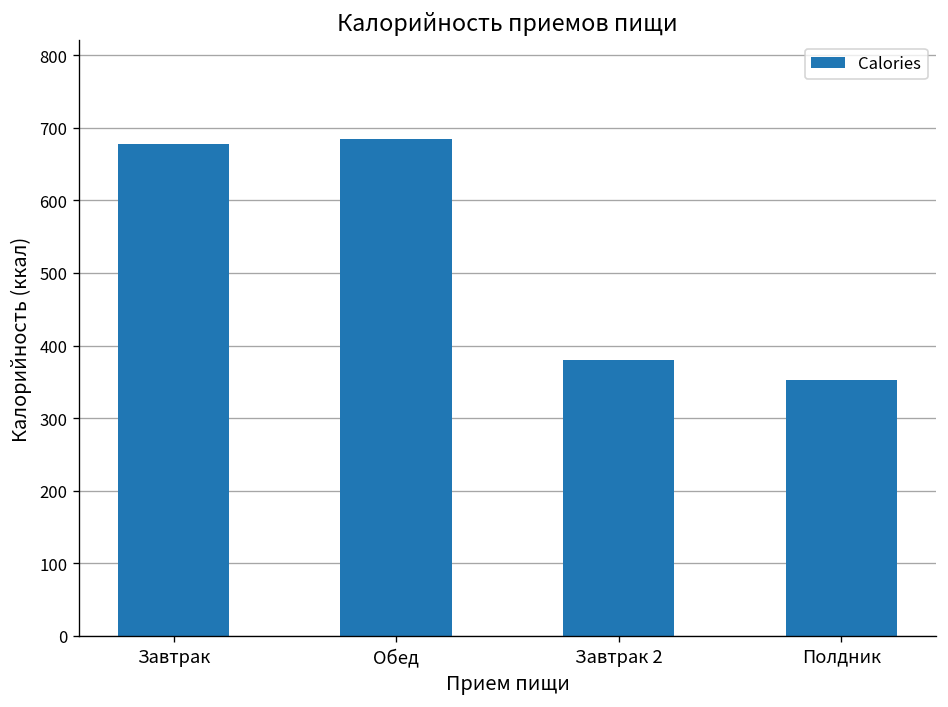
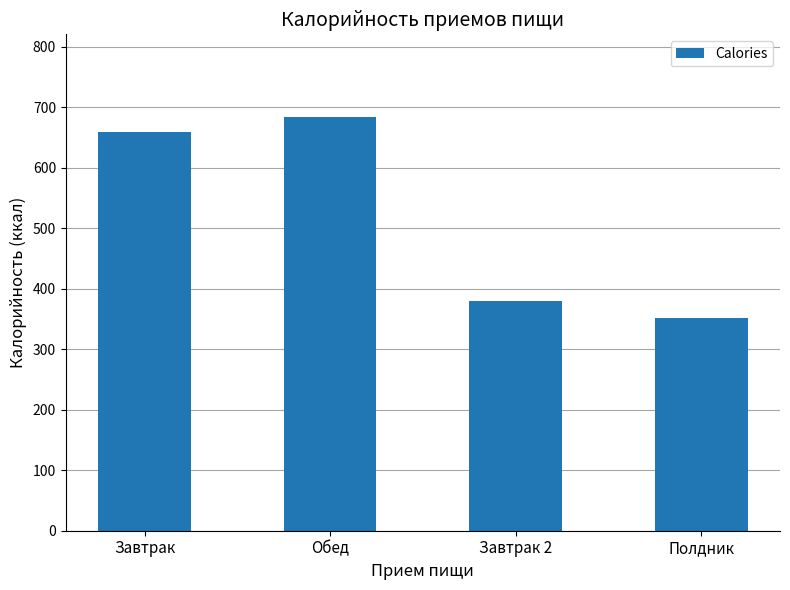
  {
-   "Завтрак": 680,
+   "Завтрак": 660,
    "Обед": 680,
    "Завтрак 2": 380,
    "Полдник": 350
  }
